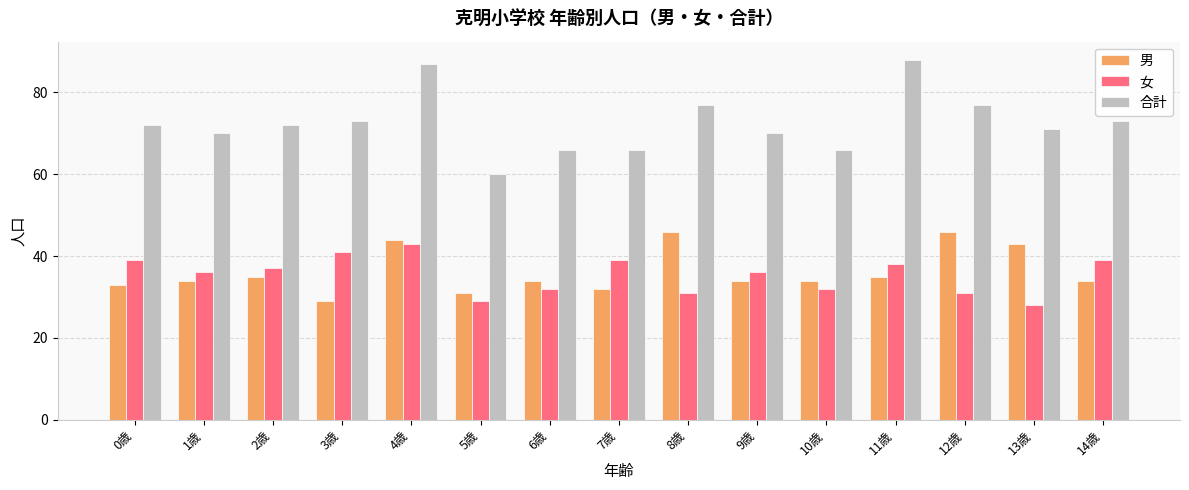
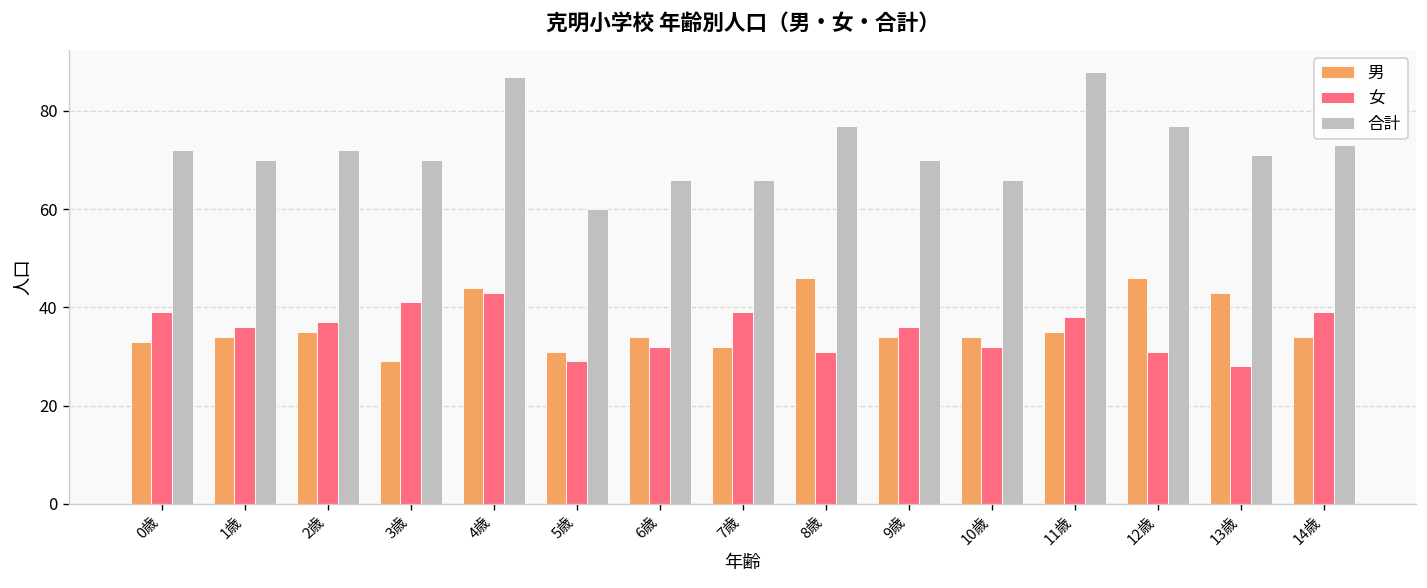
  {
    "男": {
      "0歳": 33,
      "1歳": 34,
      "2歳": 35,
      "3歳": 29,
      "4歳": 44,
      "5歳": 31,
      "6歳": 34,
      "7歳": 32,
      "8歳": 46,
      "9歳": 34,
      "10歳": 34,
      "11歳": 35,
      "12歳": 46,
      "13歳": 43,
      "14歳": 34
    },
    "女": {
      "0歳": 39,
      "1歳": 36,
      "2歳": 37,
      "3歳": 41,
      "4歳": 43,
      "5歳": 29,
      "6歳": 32,
      "7歳": 39,
      "8歳": 31,
      "9歳": 36,
      "10歳": 32,
      "11歳": 38,
      "12歳": 31,
      "13歳": 28,
      "14歳": 39
    },
    "合計": {
      "0歳": 72,
      "1歳": 70,
      "2歳": 72,
-     "3歳": 73,
+     "3歳": 70,
      "4歳": 87,
      "5歳": 60,
      "6歳": 66,
      "7歳": 66,
      "8歳": 77,
      "9歳": 70,
      "10歳": 66,
      "11歳": 88,
      "12歳": 77,
      "13歳": 71,
      "14歳": 73
    }
  }
